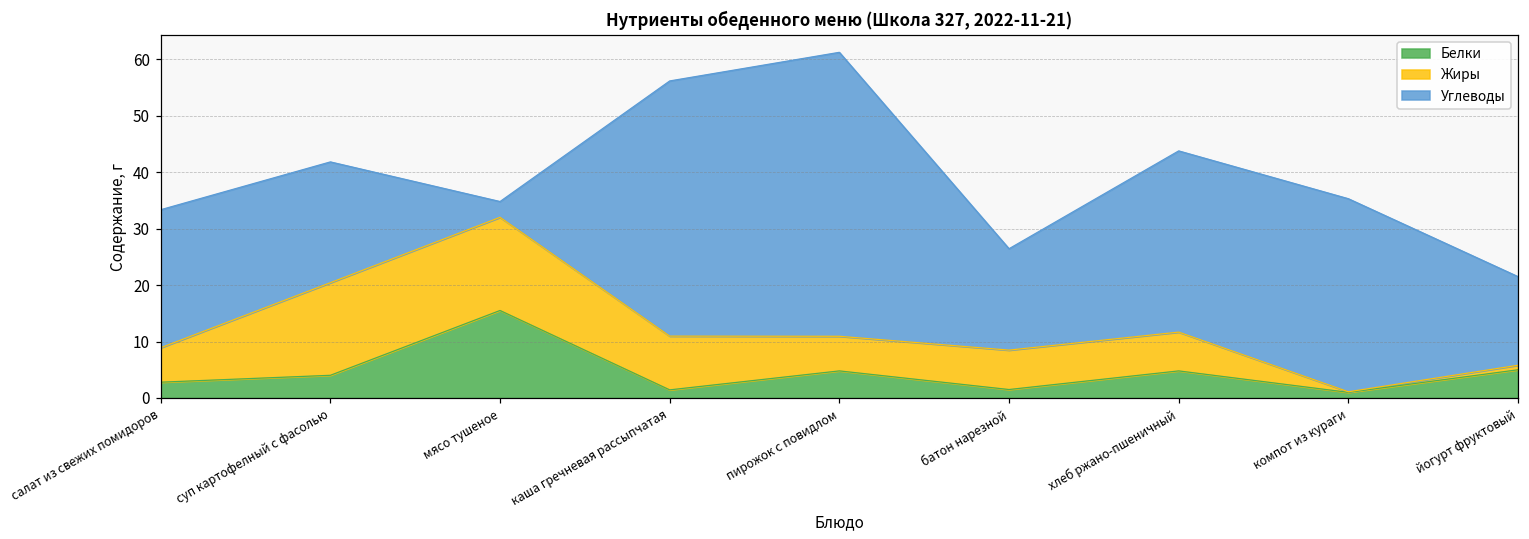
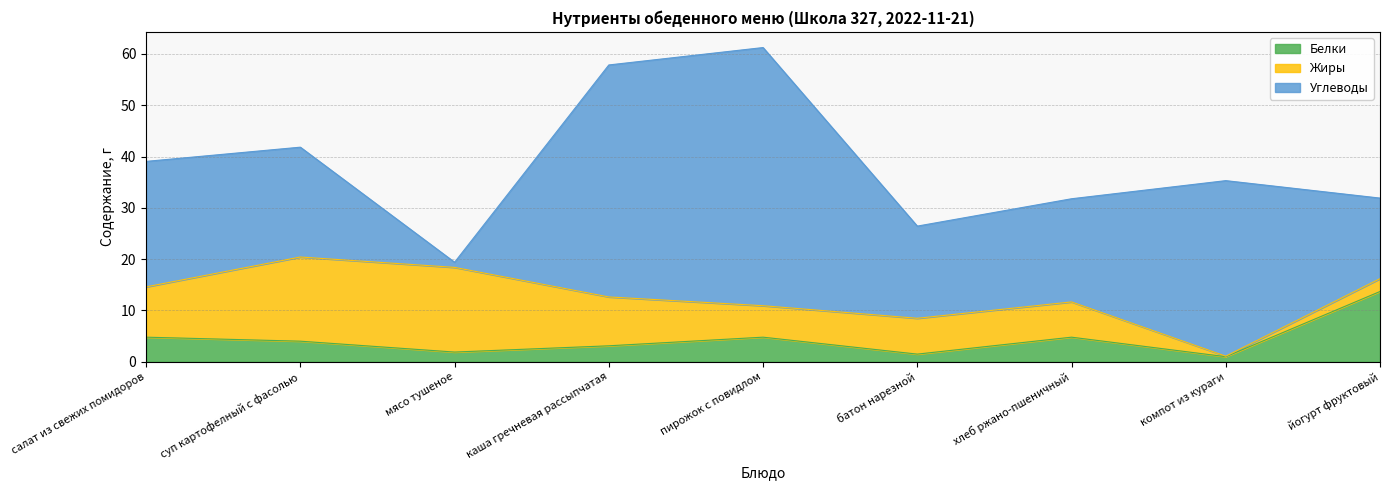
  {
    "Белки": {
-     "салат из свежих помидоров": 3,
+     "салат из свежих помидоров": 5,
      "суп картофелный с фасолью": 4,
-     "мясо тушеное": 16,
-     "каша гречневая рассыпчатая": 1,
+     "мясо тушеное": 2,
+     "каша гречневая рассыпчатая": 3,
      "пирожок с повидлом": 5,
      "батон нарезной": 2,
      "хлеб ржано-пшеничный": 5,
-     "йогурт фруктовый": 5
+     "йогурт фруктовый": 14
    },
    "Жиры": {
-     "салат из свежих помидоров": 6,
+     "салат из свежих помидоров": 10,
      "суп картофелный с фасолью": 16,
      "мясо тушеное": 17,
      "каша гречневая рассыпчатая": 10,
      "пирожок с повидлом": 6,
      "батон нарезной": 7,
      "хлеб ржано-пшеничный": 7,
-     "йогурт фруктовый": 1
+     "йогурт фруктовый": 3
    },
    "Углеводы": {
      "салат из свежих помидоров": 24,
      "суп картофелный с фасолью": 21,
-     "мясо тушеное": 3,
+     "мясо тушеное": 1,
      "каша гречневая рассыпчатая": 45,
      "пирожок с повидлом": 50,
      "батон нарезной": 18,
-     "хлеб ржано-пшеничный": 32,
+     "хлеб ржано-пшеничный": 20,
      "компот из кураги": 34,
      "йогурт фруктовый": 16
    }
  }
